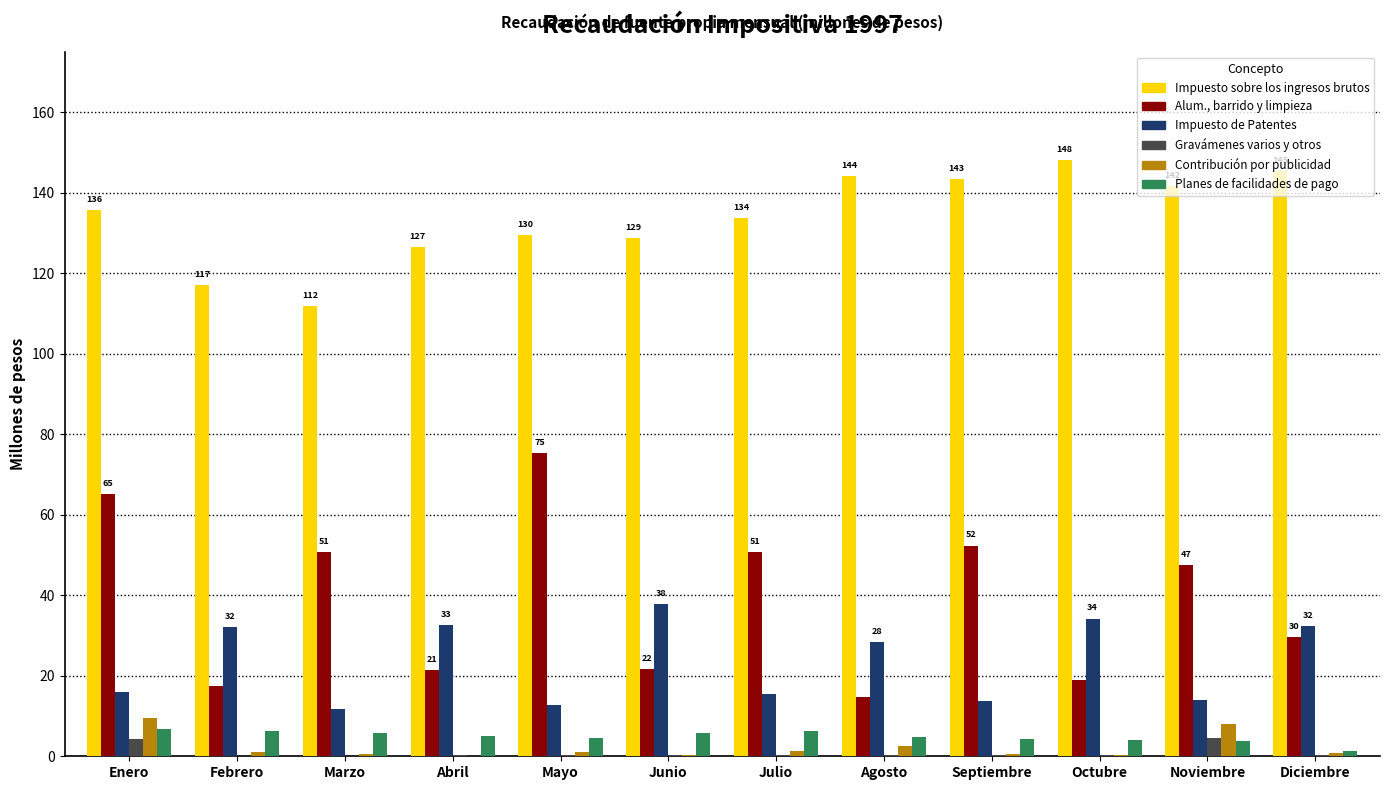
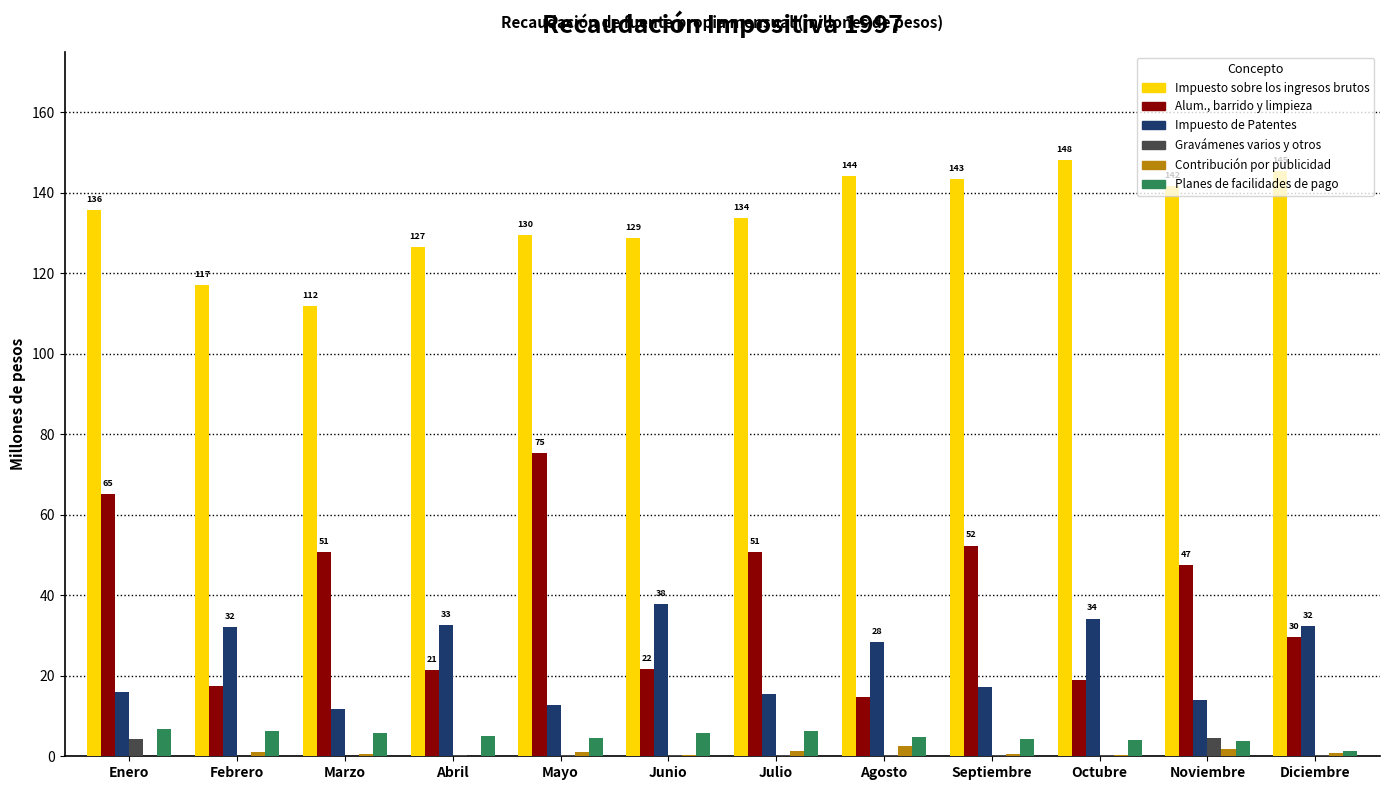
  {
    "Impuesto sobre los ingresos brutos": {
      "Enero": 136,
      "Febrero": 117,
      "Marzo": 112,
      "Abril": 127,
      "Mayo": 130,
      "Junio": 129,
      "Julio": 134,
      "Agosto": 144,
      "Septiembre": 143,
      "Octubre": 148
    },
    "Alum., barrido y limpieza": {
      "Enero": 65,
      "Marzo": 51,
      "Abril": 21,
      "Mayo": 75,
      "Junio": 22,
      "Julio": 51,
      "Septiembre": 52,
      "Noviembre": 47,
      "Diciembre": 30
    },
    "Impuesto de Patentes": {
      "Enero": 16,
      "Marzo": 12,
      "Mayo": 13,
      "Julio": 15,
-     "Septiembre": 14,
+     "Septiembre": 17,
      "Noviembre": 14
    },
    "Gravámenes varios y otros": {
      "Enero": 4,
      "Noviembre": 5
    },
    "Contribución por publicidad": {
-     "Enero": 9,
+     "Enero": 0,
      "Febrero": 1,
      "Mayo": 1,
      "Julio": 1,
      "Agosto": 3,
-     "Noviembre": 8,
+     "Noviembre": 2,
      "Diciembre": 1
    },
    "Planes de facilidades de pago": {
      "Enero": 7,
      "Febrero": 6,
      "Marzo": 6,
      "Abril": 5,
      "Mayo": 5,
      "Junio": 6,
      "Julio": 6,
      "Agosto": 5,
      "Septiembre": 4,
      "Octubre": 4,
      "Noviembre": 4,
      "Diciembre": 1
    }
  }
